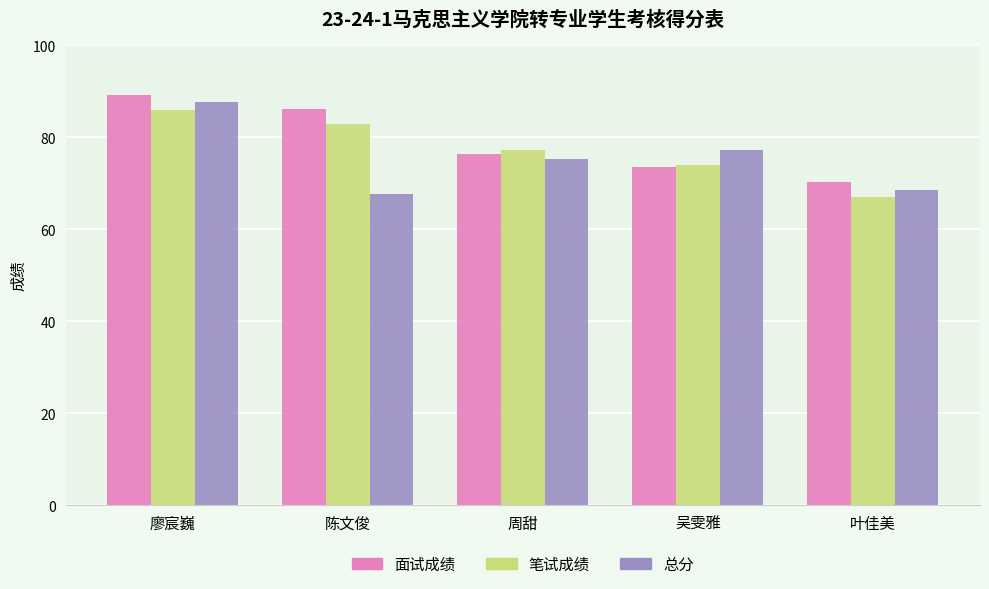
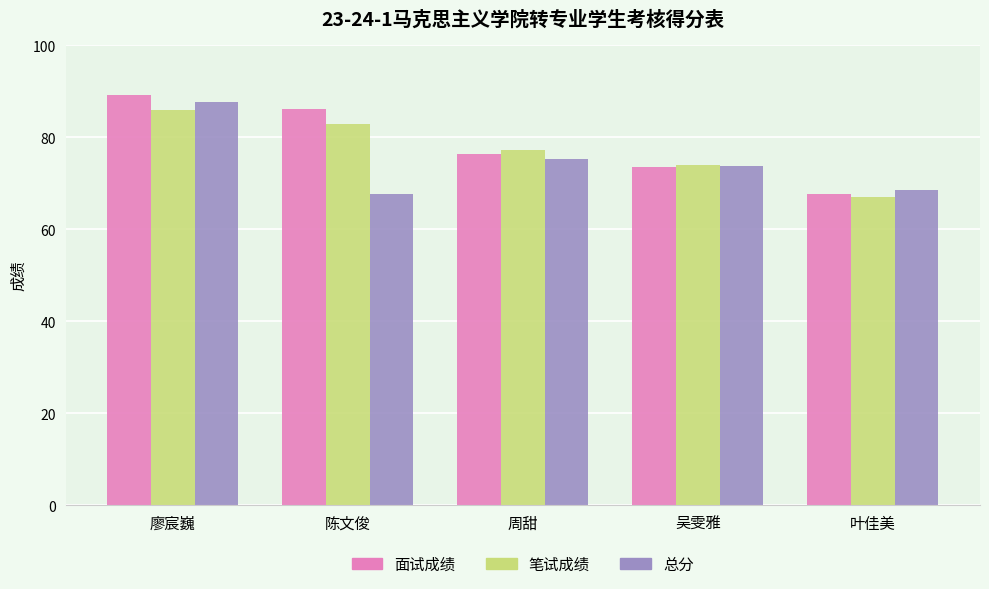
  {
    "面试成绩": {
      "廖宸巍": 89,
      "陈文俊": 86,
      "周甜": 76,
      "吴雯雅": 74,
-     "叶佳美": 70
+     "叶佳美": 68
    },
    "笔试成绩": {
      "廖宸巍": 86,
      "陈文俊": 83,
      "周甜": 77,
      "吴雯雅": 74,
      "叶佳美": 67
    },
    "总分": {
      "廖宸巍": 88,
      "陈文俊": 68,
      "周甜": 75,
-     "吴雯雅": 77,
+     "吴雯雅": 74,
      "叶佳美": 69
    }
  }
